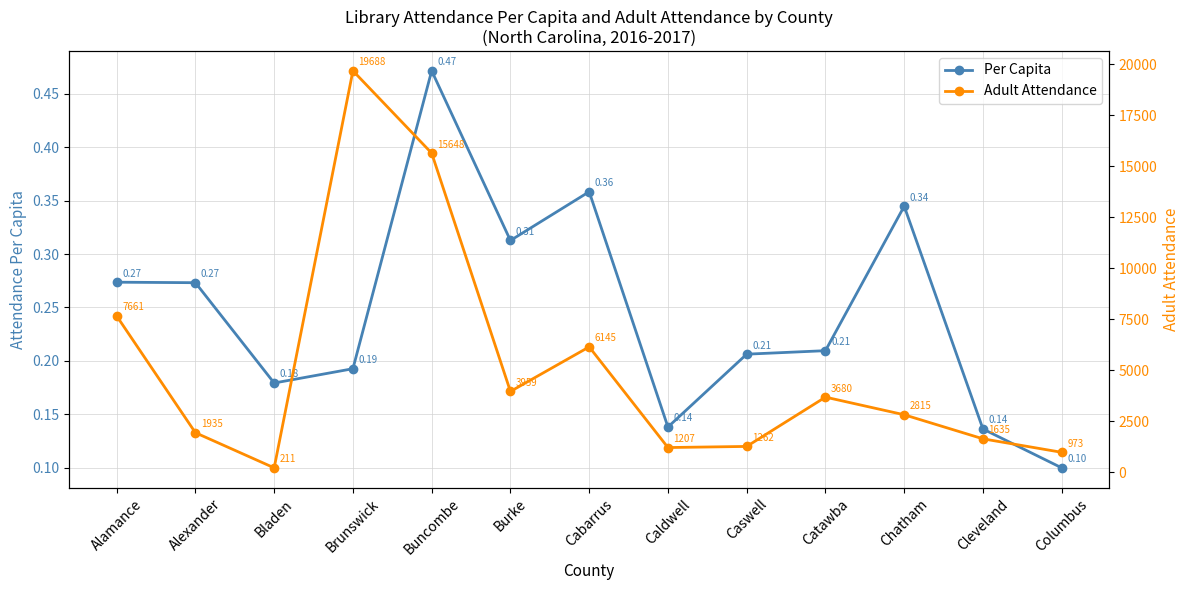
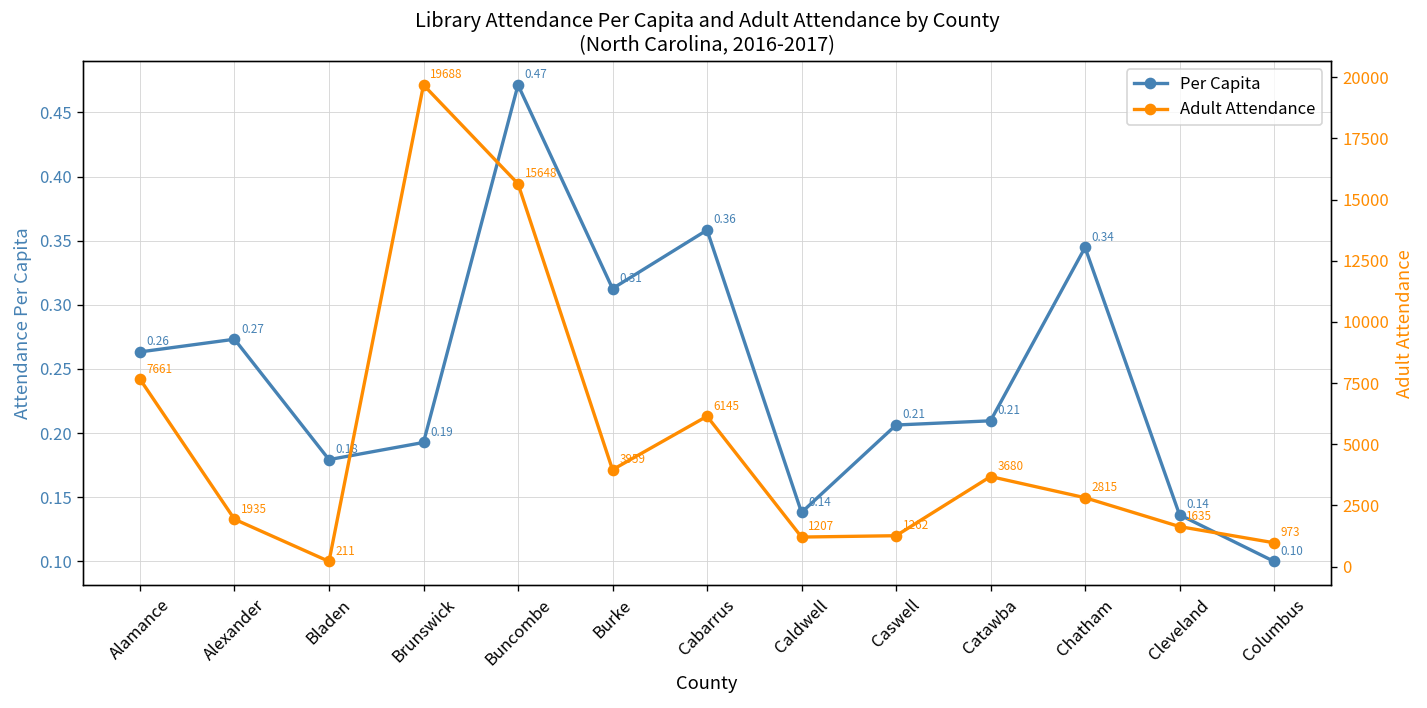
  {
    "Per Capita": {
-     "Alamance": 0.27,
+     "Alamance": 0.26,
      "Alexander": 0.27,
      "Bladen": 0.18,
      "Brunswick": 0.19,
      "Buncombe": 0.47,
      "Burke": 0.31,
      "Cabarrus": 0.36,
      "Caldwell": 0.14,
      "Caswell": 0.21,
      "Catawba": 0.21,
      "Chatham": 0.34,
      "Cleveland": 0.14,
      "Columbus": 0.10
    },
    "Adult Attendance": {
      "Alamance": 7661,
      "Alexander": 1935,
      "Bladen": 211,
      "Brunswick": 19688,
      "Buncombe": 15648,
      "Burke": 3959,
      "Cabarrus": 6145,
      "Caldwell": 1207,
      "Caswell": 1262,
      "Catawba": 3680,
      "Chatham": 2815,
      "Cleveland": 1635,
      "Columbus": 973
    }
  }
